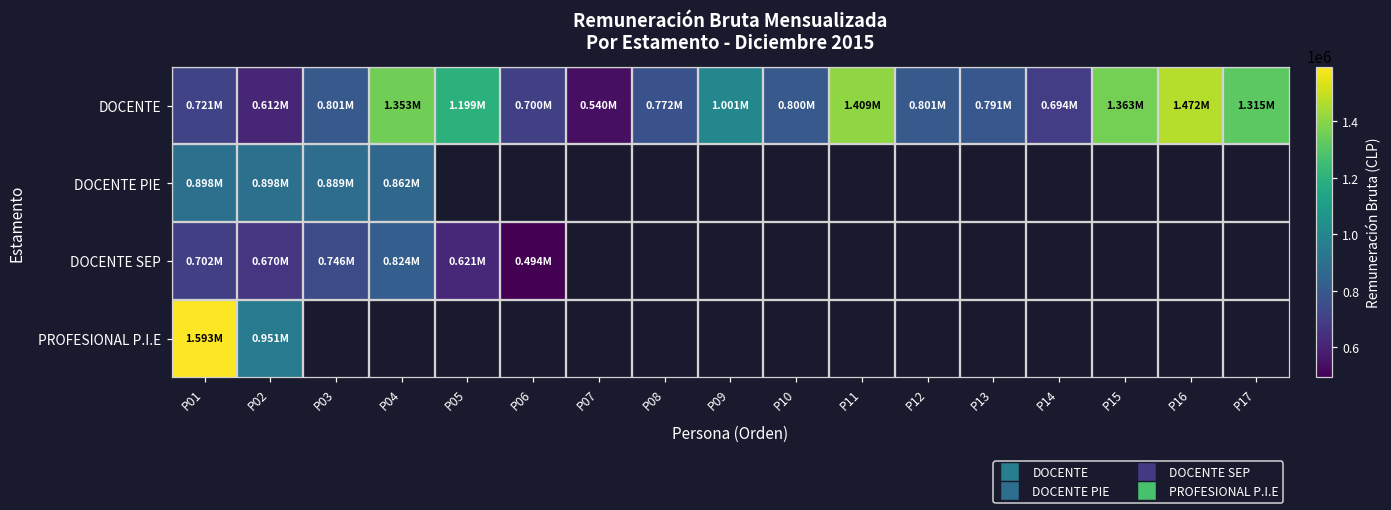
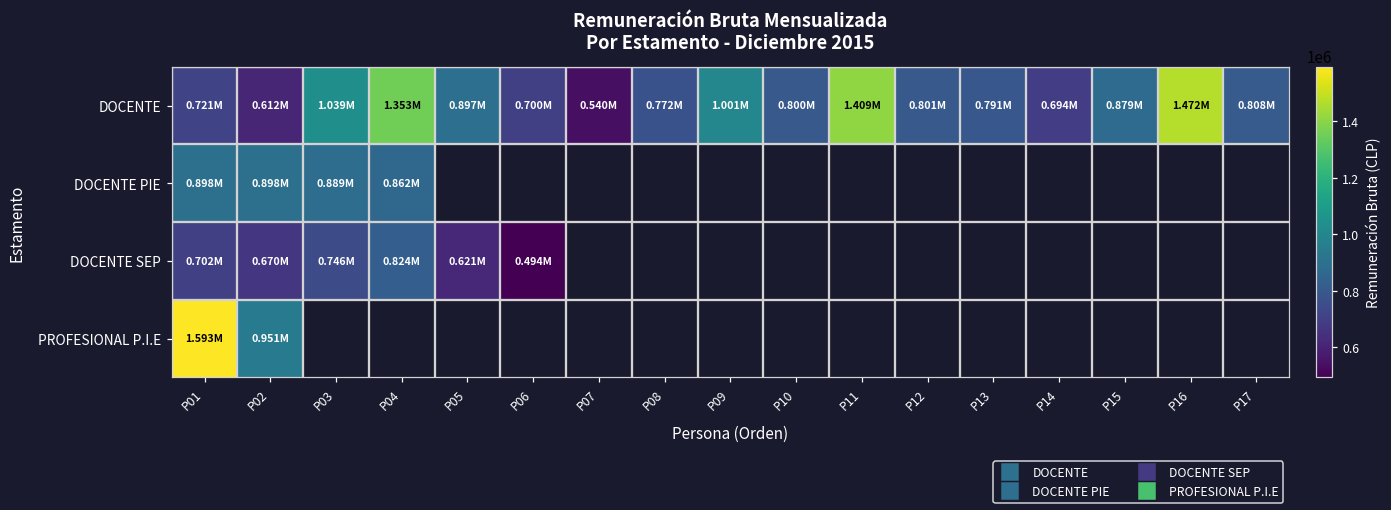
  {
    "DOCENTE": {
      "P01": "0.721M",
      "P02": "0.612M",
-     "P03": "0.801M",
+     "P03": "1.039M",
      "P04": "1.353M",
-     "P05": "1.199M",
+     "P05": "0.897M",
      "P06": "0.700M",
      "P07": "0.540M",
      "P08": "0.772M",
      "P09": "1.001M",
      "P10": "0.800M",
      "P11": "1.409M",
      "P12": "0.801M",
      "P13": "0.791M",
      "P14": "0.694M",
-     "P15": "1.363M",
+     "P15": "0.879M",
      "P16": "1.472M",
-     "P17": "1.315M"
+     "P17": "0.808M"
    },
    "DOCENTE PIE": {
      "P01": "0.898M",
      "P02": "0.898M",
      "P03": "0.889M",
      "P04": "0.862M"
    },
    "DOCENTE SEP": {
      "P01": "0.702M",
      "P02": "0.670M",
      "P03": "0.746M",
      "P04": "0.824M",
      "P05": "0.621M",
      "P06": "0.494M"
    },
    "PROFESIONAL P.I.E": {
      "P01": "1.593M",
      "P02": "0.951M"
    }
  }
